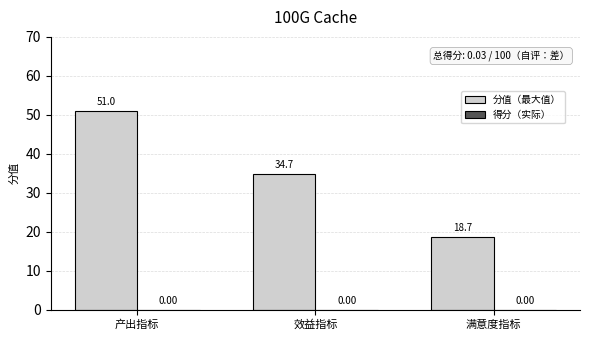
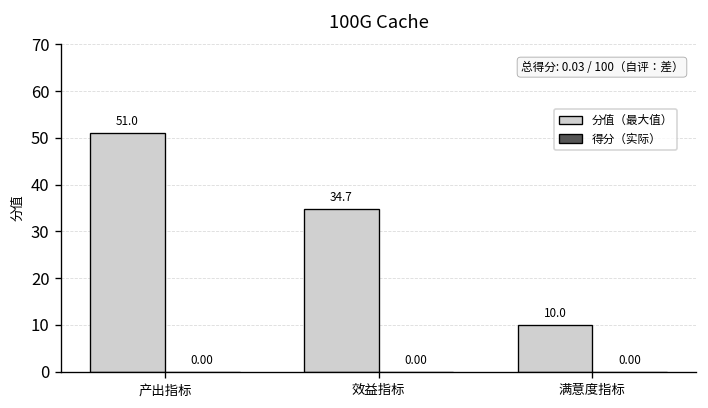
  {
    "分值（最大值）": {
      "产出指标": 51.0,
      "效益指标": 34.7,
-     "满意度指标": 18.7
+     "满意度指标": 10.0
    },
    "得分（实际）": {
      "产出指标": 0.00,
      "效益指标": 0.00,
      "满意度指标": 0.00
    }
  }
